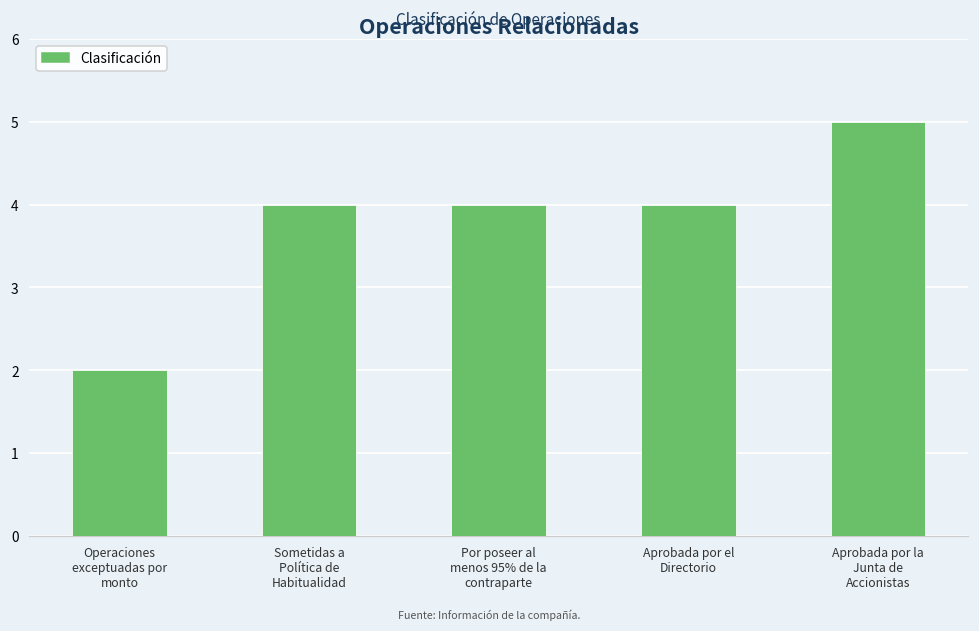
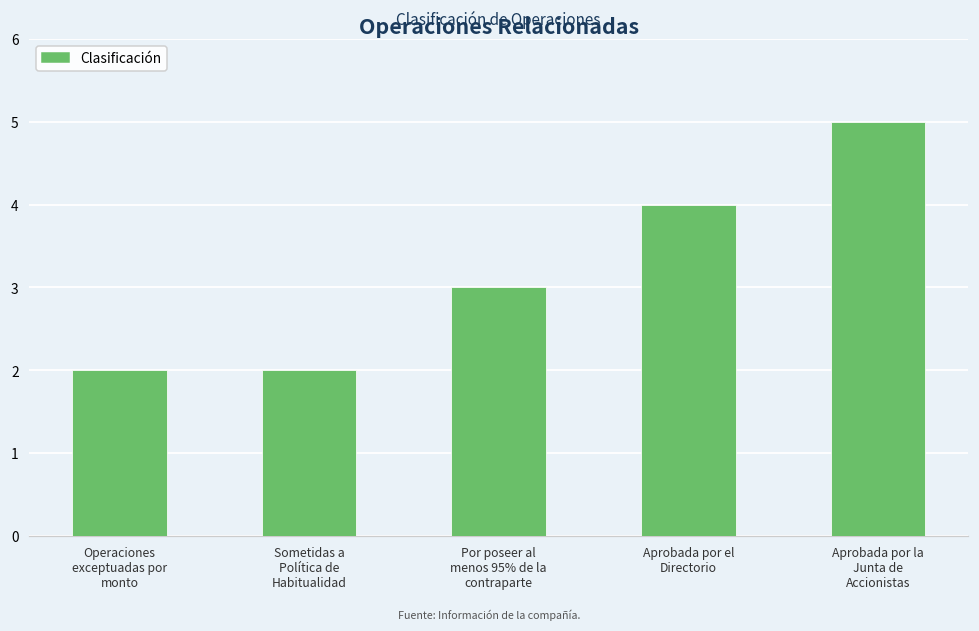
  {
    "Operaciones exceptuadas por monto": 2,
-   "Sometidas a Política de Habitualidad": 4,
-   "Por poseer al menos 95% de la contraparte": 4,
+   "Sometidas a Política de Habitualidad": 2,
+   "Por poseer al menos 95% de la contraparte": 3,
    "Aprobada por el Directorio": 4,
    "Aprobada por la Junta de Accionistas": 5
  }
